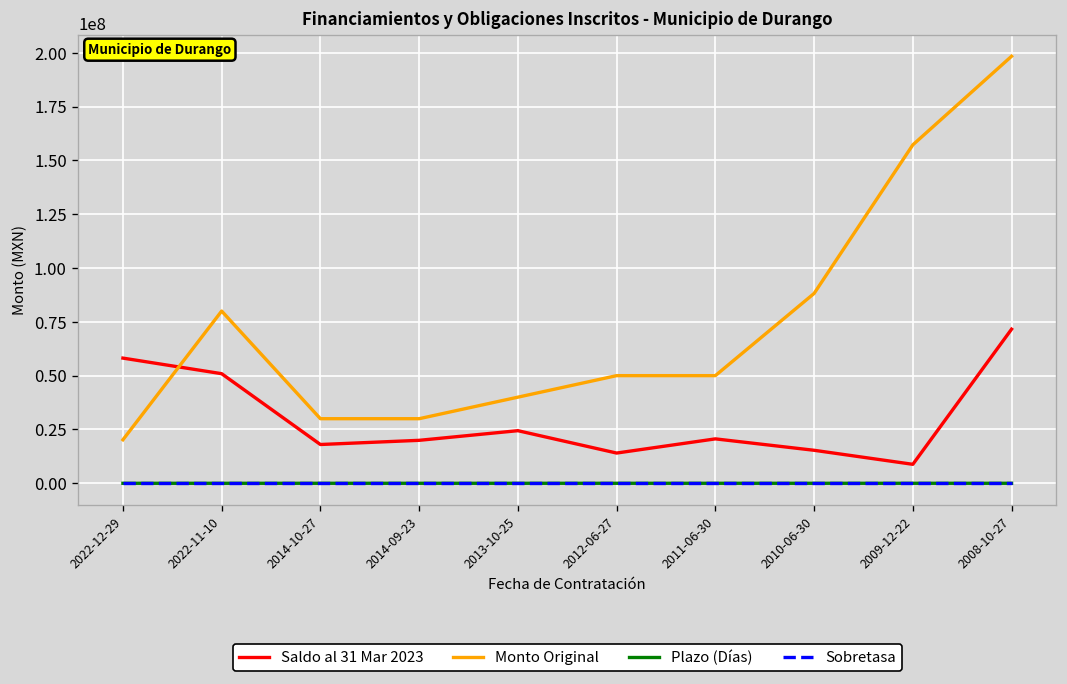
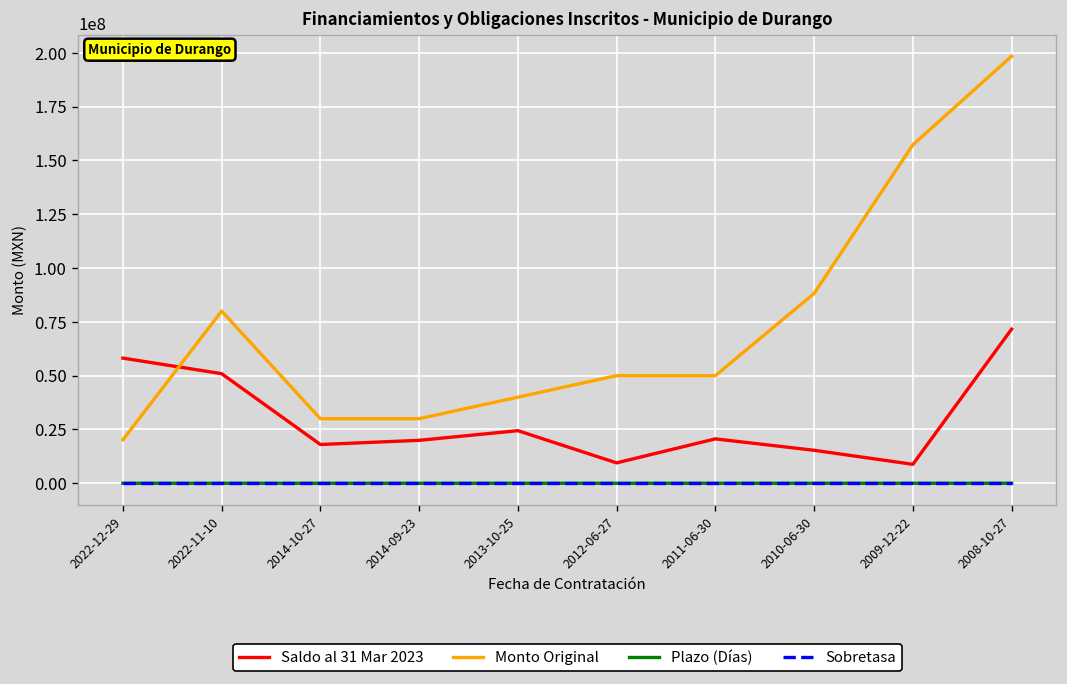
  {
    "Saldo al 31 Mar 2023": {
      "2022-12-29": 58000000,
      "2022-11-10": 51000000,
      "2014-10-27": 18000000,
      "2014-09-23": 20000000,
      "2013-10-25": 24000000,
-     "2012-06-27": 14000000,
+     "2012-06-27": 9000000,
      "2011-06-30": 21000000,
      "2010-06-30": 15000000,
      "2009-12-22": 9000000,
      "2008-10-27": 72000000
    },
    "Monto Original": {
      "2022-12-29": 20000000,
      "2022-11-10": 80000000,
      "2014-10-27": 30000000,
      "2014-09-23": 30000000,
      "2013-10-25": 40000000,
      "2012-06-27": 50000000,
      "2011-06-30": 50000000,
      "2010-06-30": 88000000,
      "2009-12-22": 157000000,
      "2008-10-27": 198000000
    },
    "Sobretasa": {
      "2022-12-29": 0,
      "2022-11-10": 0,
      "2014-10-27": 0,
      "2014-09-23": 0,
      "2013-10-25": 0,
      "2012-06-27": 0,
      "2011-06-30": 0,
      "2010-06-30": 0,
      "2009-12-22": 0,
      "2008-10-27": 0
    }
  }
